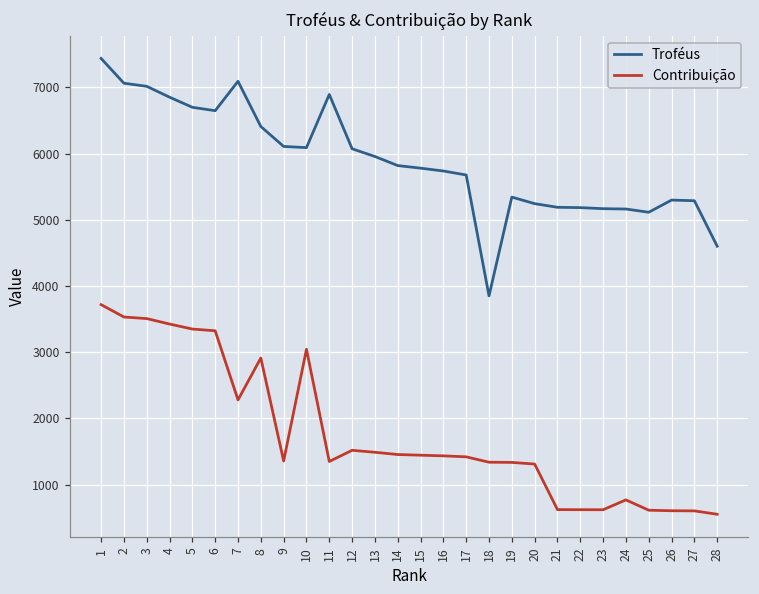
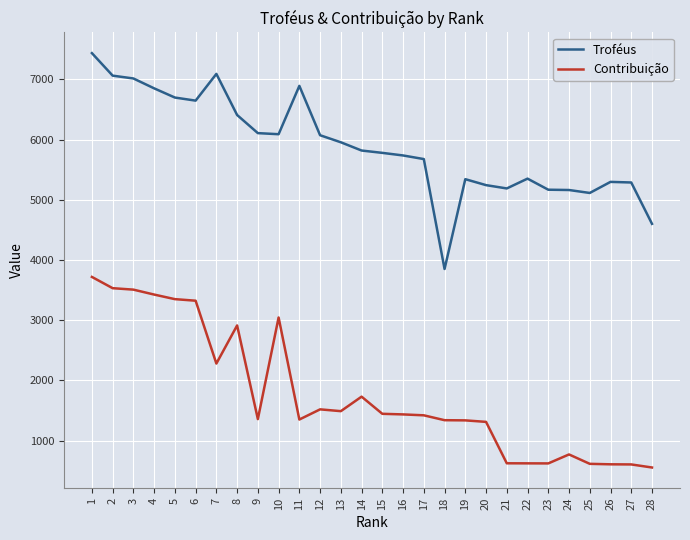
  {
    "Troféus": {
      "1": 7400,
      "2": 7100,
      "3": 7000,
      "4": 6900,
      "5": 6700,
      "6": 6600,
      "7": 7100,
      "8": 6400,
      "9": 6100,
      "10": 6100,
      "11": 6900,
      "12": 6100,
      "13": 6000,
      "14": 5800,
      "15": 5800,
      "16": 5700,
      "17": 5700,
      "18": 3900,
      "19": 5300,
      "20": 5200,
      "21": 5200,
-     "22": 5200,
+     "22": 5400,
      "23": 5200,
      "24": 5200,
      "25": 5100,
      "26": 5300,
      "27": 5300,
      "28": 4600
    },
    "Contribuição": {
      "1": 3700,
      "2": 3500,
      "3": 3500,
      "4": 3400,
      "5": 3300,
      "6": 3300,
      "7": 2300,
      "8": 2900,
      "9": 1400,
      "10": 3000,
      "11": 1300,
      "12": 1500,
      "13": 1500,
-     "14": 1500,
+     "14": 1700,
      "15": 1400,
      "16": 1400,
      "17": 1400,
      "18": 1300,
      "19": 1300,
      "20": 1300,
      "21": 600,
      "22": 600,
      "23": 600,
      "24": 800,
      "25": 600,
      "26": 600,
      "27": 600,
      "28": 600
    }
  }
